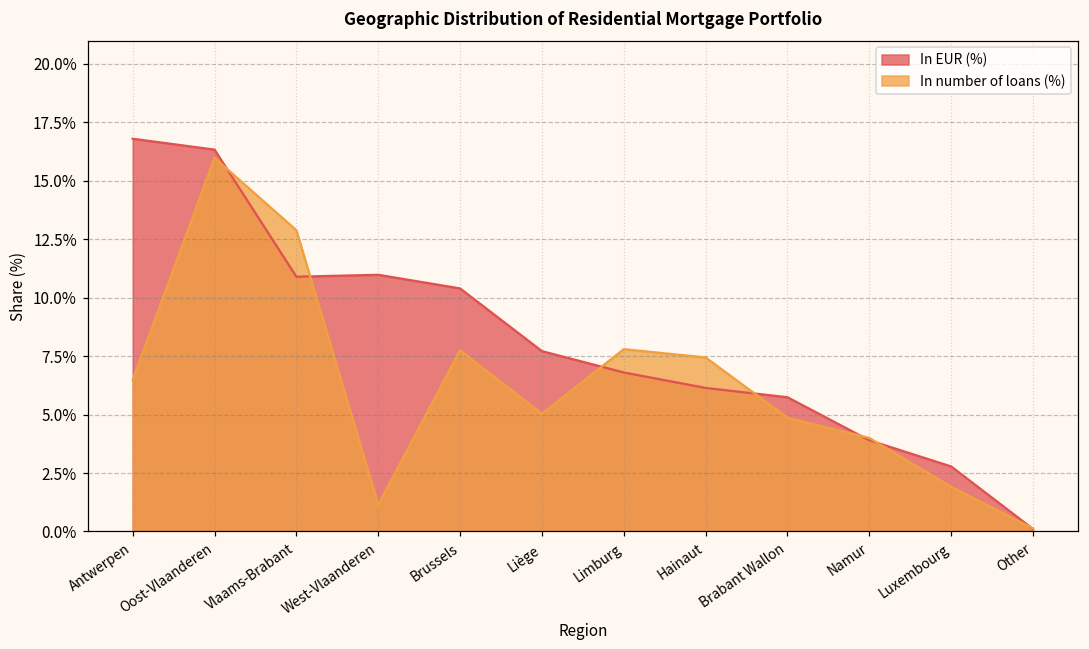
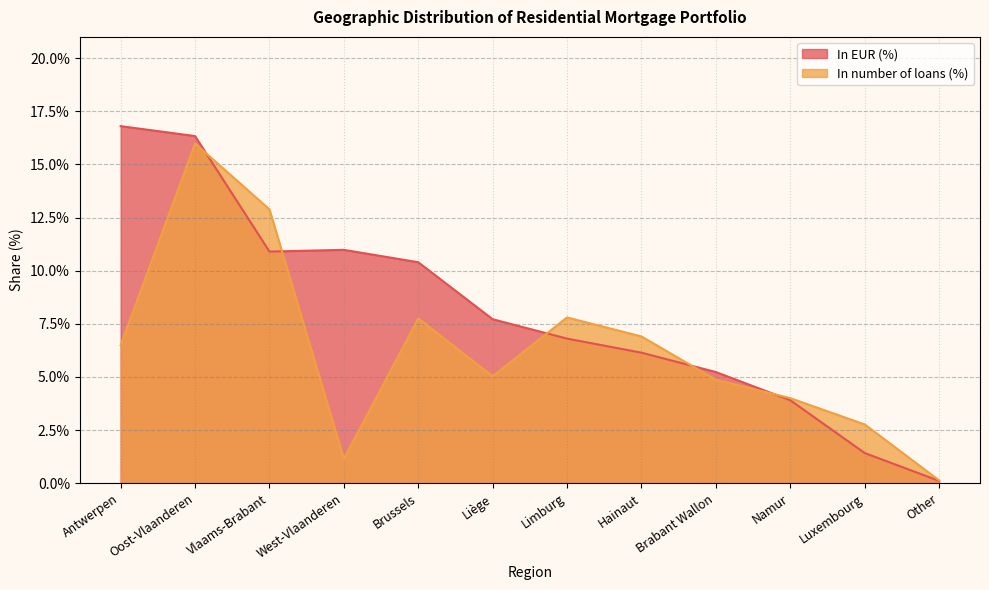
  {
    "In EUR (%)": {
      "Antwerpen": "16.8%",
      "Oost-Vlaanderen": "16.3%",
      "Vlaams-Brabant": "10.9%",
      "West-Vlaanderen": "11.0%",
      "Brussels": "10.4%",
      "Liège": "7.7%",
      "Limburg": "6.8%",
      "Hainaut": "6.1%",
-     "Brabant Wallon": "5.7%",
-     "Luxembourg": "2.8%"
+     "Brabant Wallon": "5.2%",
+     "Luxembourg": "1.4%"
    },
    "In number of loans (%)": {
      "Antwerpen": "6.5%",
      "Oost-Vlaanderen": "16.0%",
      "Vlaams-Brabant": "12.9%",
      "West-Vlaanderen": "1.1%",
      "Brussels": "7.8%",
      "Liège": "5.0%",
      "Limburg": "7.8%",
-     "Hainaut": "7.4%",
+     "Hainaut": "6.9%",
      "Brabant Wallon": "4.9%",
-     "Luxembourg": "1.9%"
+     "Luxembourg": "2.8%"
    }
  }
